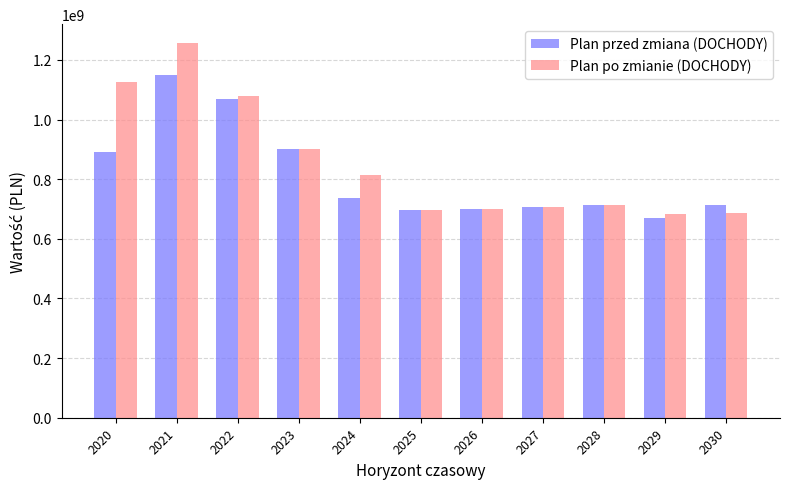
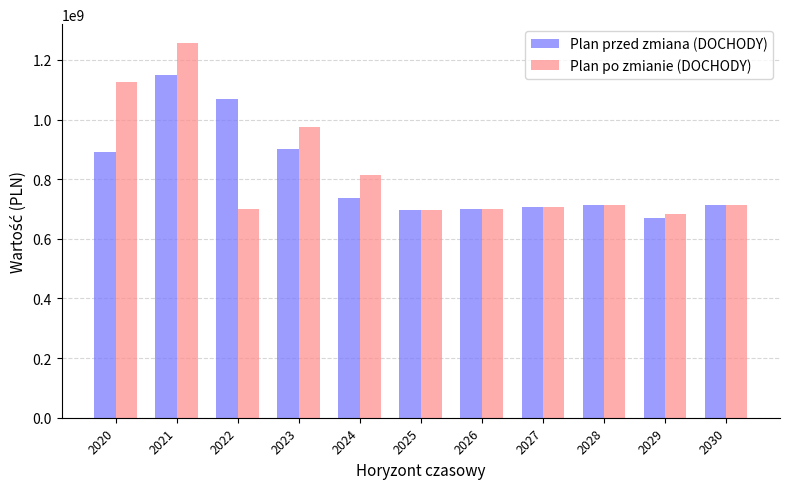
  {
    "Plan przed zmiana (DOCHODY)": {
      "2020": 890000000,
      "2021": 1150000000,
      "2022": 1070000000,
      "2023": 900000000,
      "2024": 740000000,
      "2025": 700000000,
      "2026": 700000000,
      "2027": 710000000,
      "2028": 710000000,
      "2029": 670000000,
      "2030": 710000000
    },
    "Plan po zmianie (DOCHODY)": {
      "2020": 1130000000,
      "2021": 1260000000,
-     "2022": 1080000000,
-     "2023": 900000000,
+     "2022": 700000000,
+     "2023": 980000000,
      "2024": 810000000,
      "2025": 700000000,
      "2026": 700000000,
      "2027": 710000000,
      "2028": 710000000,
      "2029": 680000000,
-     "2030": 690000000
+     "2030": 710000000
    }
  }
